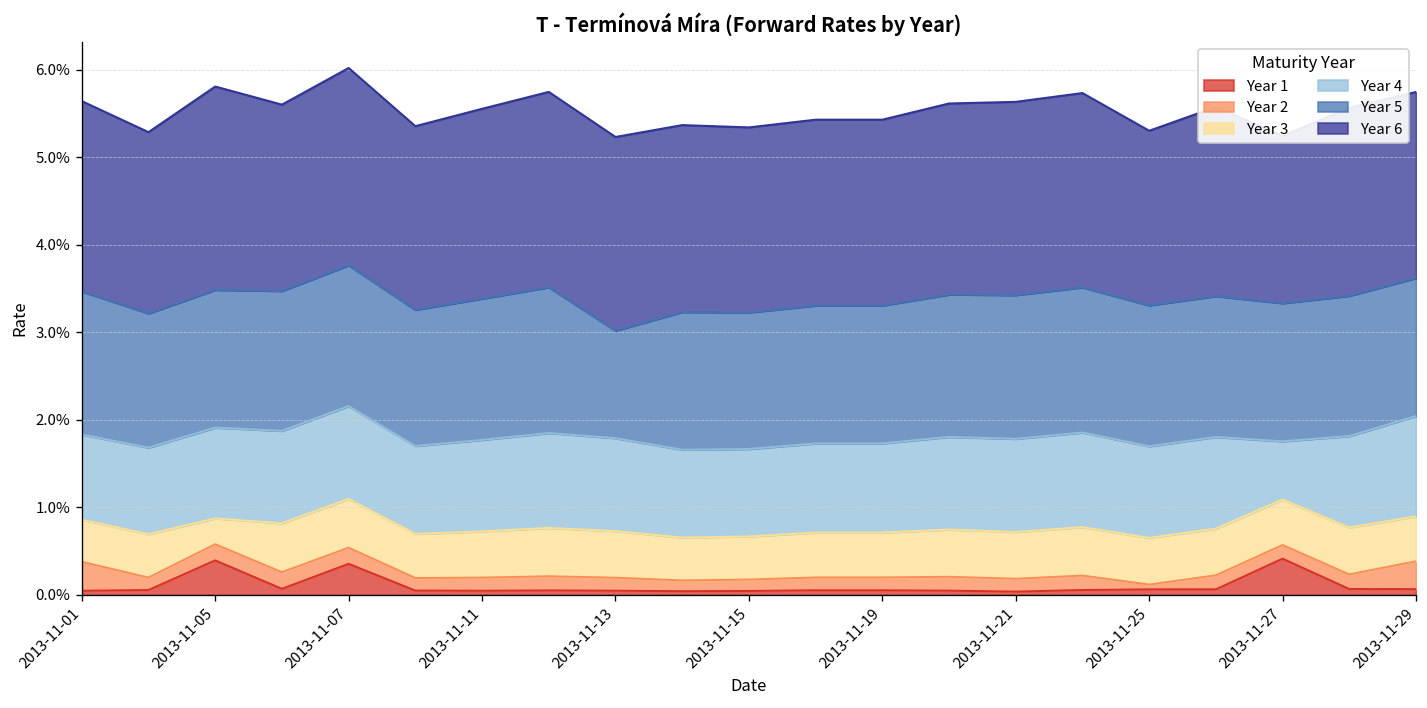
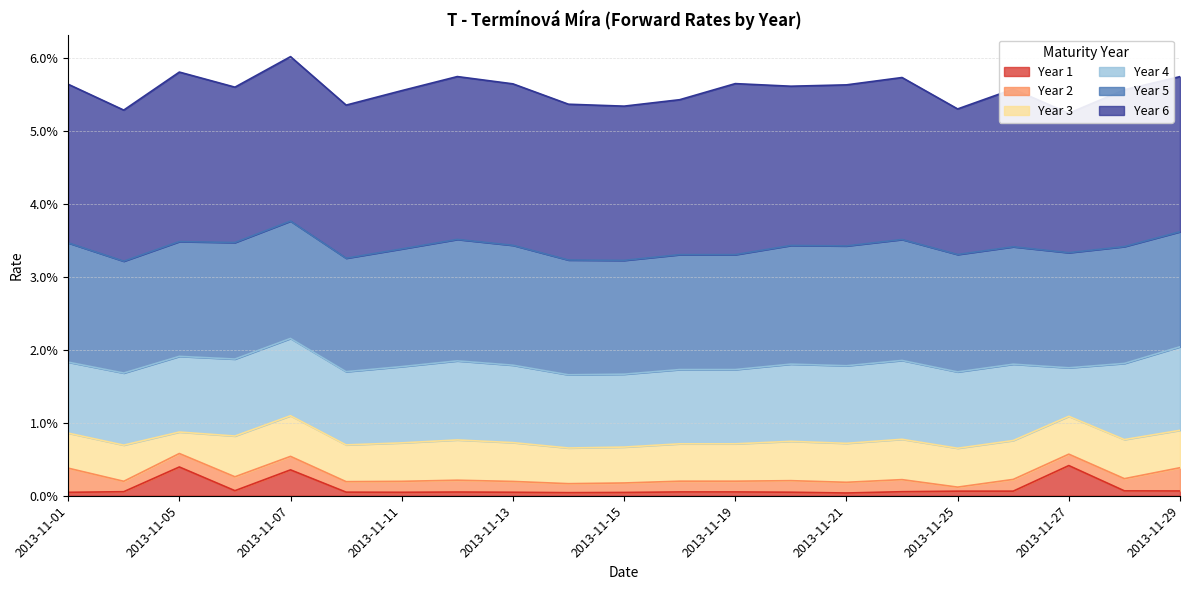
  {
    "Year 1": {
      "2013-11-01": "0.0%",
      "2013-11-05": "0.4%",
      "2013-11-07": "0.4%",
      "2013-11-11": "0.0%",
      "2013-11-13": "0.0%",
      "2013-11-15": "0.0%",
      "2013-11-19": "0.1%",
      "2013-11-21": "0.0%",
      "2013-11-25": "0.1%",
      "2013-11-27": "0.4%",
      "2013-11-29": "0.1%"
    },
    "Year 2": {
      "2013-11-01": "0.3%",
      "2013-11-05": "0.2%",
      "2013-11-07": "0.2%",
      "2013-11-11": "0.2%",
      "2013-11-13": "0.1%",
      "2013-11-15": "0.1%",
      "2013-11-19": "0.1%",
      "2013-11-21": "0.1%",
      "2013-11-25": "0.1%",
      "2013-11-27": "0.2%",
      "2013-11-29": "0.3%"
    },
    "Year 3": {
      "2013-11-01": "0.5%",
      "2013-11-05": "0.3%",
      "2013-11-07": "0.6%",
      "2013-11-11": "0.5%",
      "2013-11-13": "0.5%",
      "2013-11-15": "0.5%",
      "2013-11-19": "0.5%",
      "2013-11-21": "0.5%",
      "2013-11-25": "0.5%",
      "2013-11-27": "0.5%",
      "2013-11-29": "0.5%"
    },
    "Year 4": {
      "2013-11-01": "1.0%",
      "2013-11-05": "1.0%",
      "2013-11-07": "1.1%",
      "2013-11-11": "1.0%",
      "2013-11-13": "1.1%",
      "2013-11-15": "1.0%",
      "2013-11-19": "1.0%",
      "2013-11-21": "1.1%",
      "2013-11-25": "1.0%",
      "2013-11-27": "0.7%",
      "2013-11-29": "1.1%"
    },
    "Year 5": {
      "2013-11-01": "1.6%",
      "2013-11-05": "1.6%",
      "2013-11-07": "1.6%",
      "2013-11-11": "1.6%",
-     "2013-11-13": "1.2%",
+     "2013-11-13": "1.6%",
      "2013-11-15": "1.6%",
      "2013-11-19": "1.6%",
      "2013-11-21": "1.6%",
      "2013-11-25": "1.6%",
      "2013-11-27": "1.6%",
      "2013-11-29": "1.6%"
    },
    "Year 6": {
      "2013-11-01": "2.2%",
      "2013-11-05": "2.3%",
      "2013-11-07": "2.3%",
      "2013-11-11": "2.2%",
      "2013-11-13": "2.2%",
      "2013-11-15": "2.1%",
-     "2013-11-19": "2.1%",
+     "2013-11-19": "2.3%",
      "2013-11-21": "2.2%",
      "2013-11-25": "2.0%",
      "2013-11-29": "2.1%"
    }
  }
